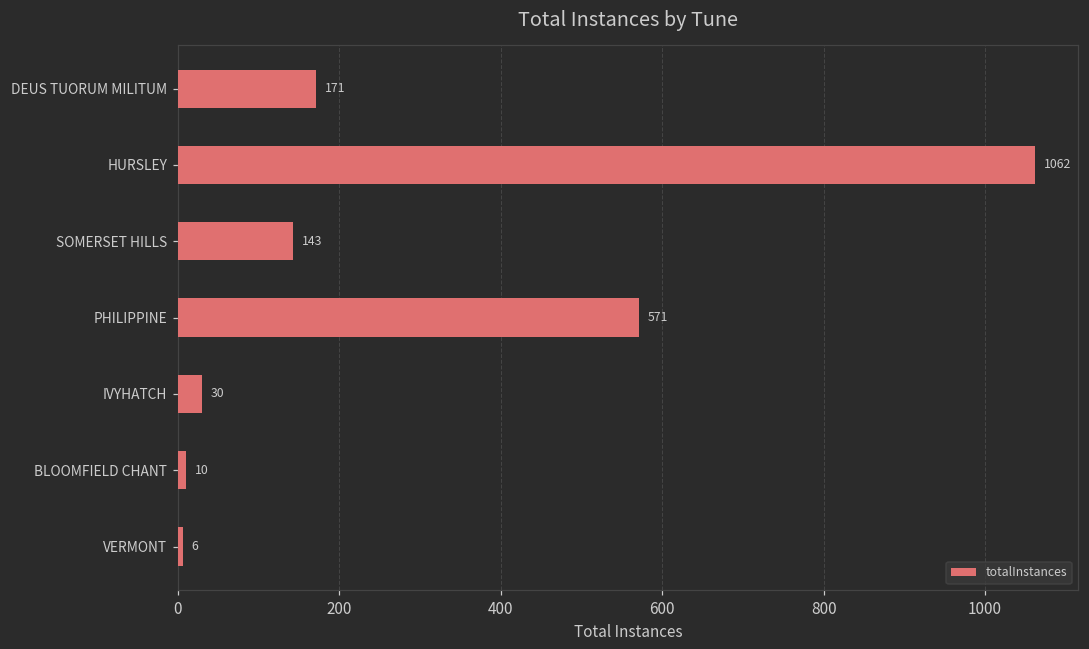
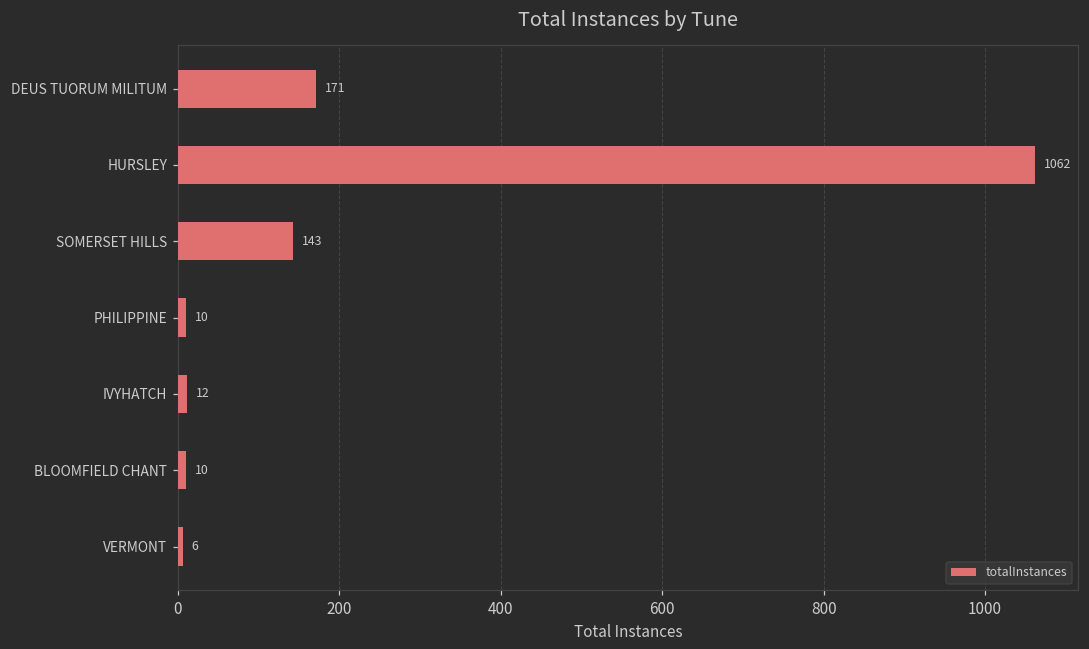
  {
    "DEUS TUORUM MILITUM": 171,
    "HURSLEY": 1062,
    "SOMERSET HILLS": 143,
-   "PHILIPPINE": 571,
-   "IVYHATCH": 30,
+   "PHILIPPINE": 10,
+   "IVYHATCH": 12,
    "BLOOMFIELD CHANT": 10,
    "VERMONT": 6
  }
